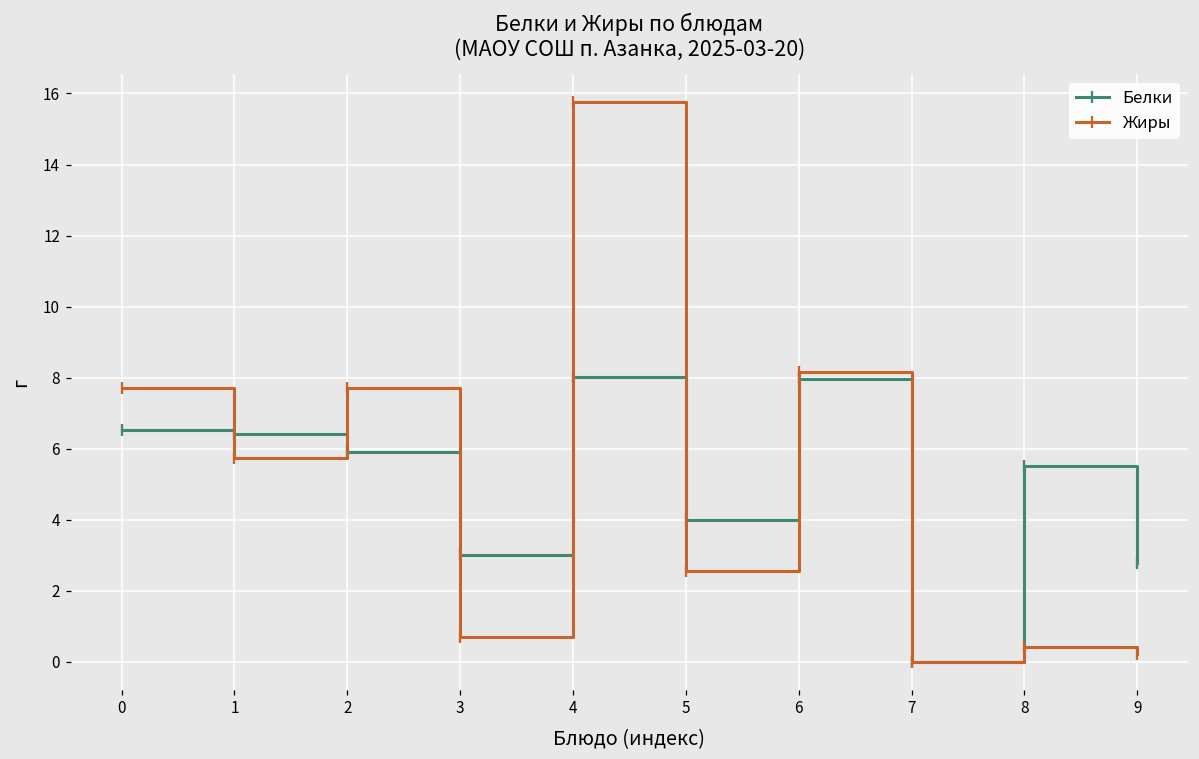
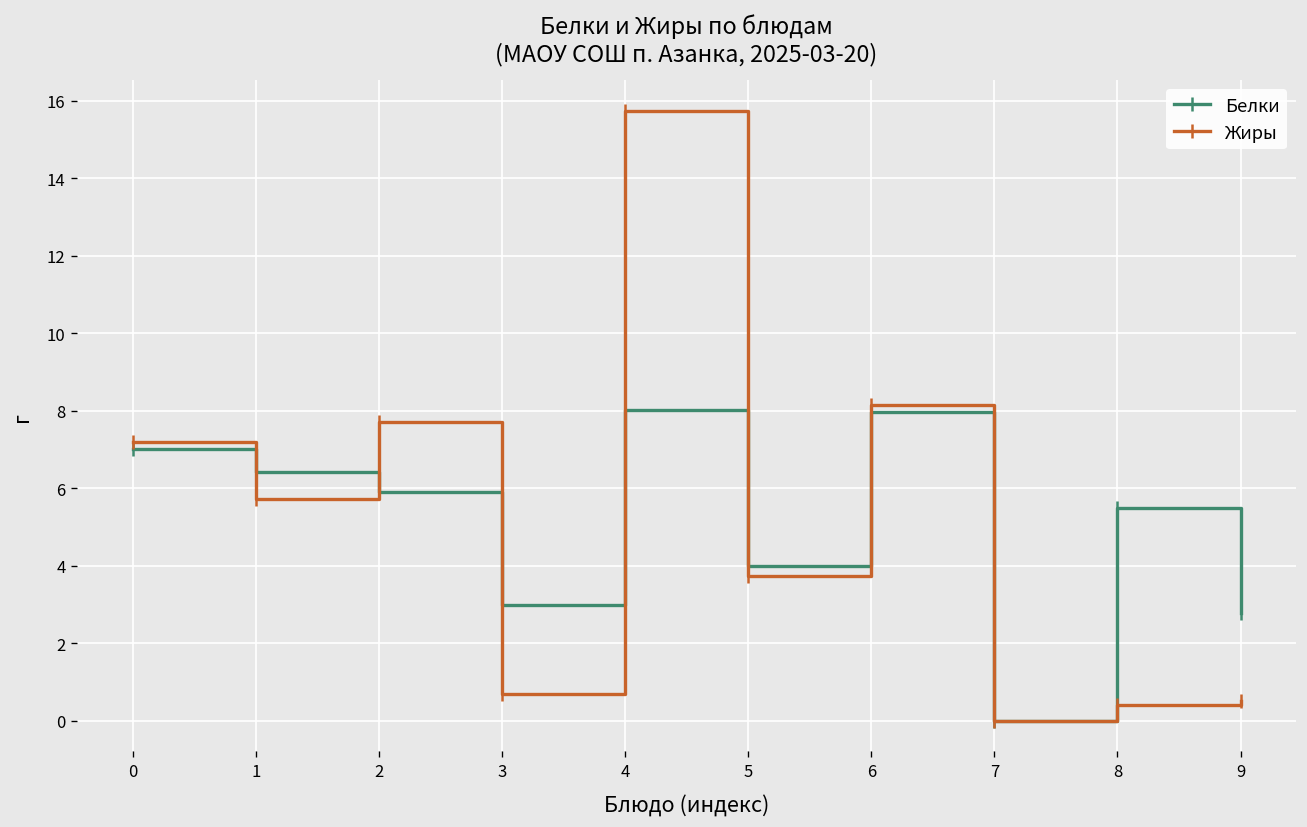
  {
    "Белки": {
-     "0": 6.5,
+     "0": 7.0,
      "1": 6.4,
      "2": 5.9,
      "3": 3.0,
      "4": 8.0,
      "5": 4.0,
      "6": 8.0,
      "8": 5.5,
      "9": 2.8
    },
    "Жиры": {
-     "0": 7.7,
+     "0": 7.2,
      "1": 5.7,
      "2": 7.7,
      "3": 0.7,
      "4": 15.8,
-     "5": 2.6,
+     "5": 3.7,
      "6": 8.2,
      "8": 0.4,
-     "9": 0.2
+     "9": 0.5
    }
  }
